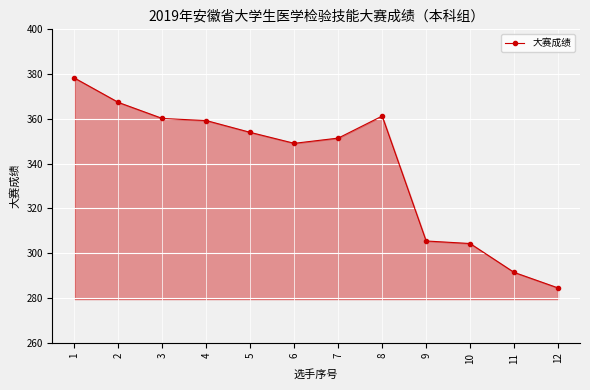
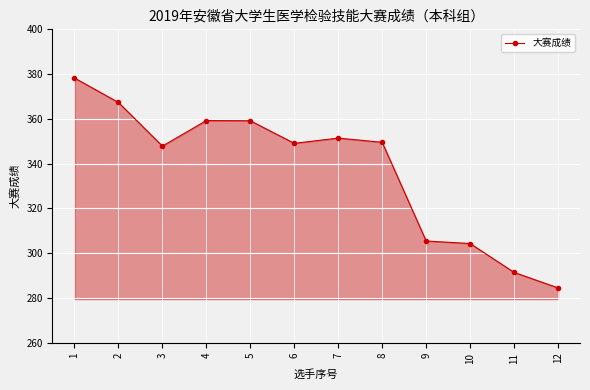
  {
    "1": 378,
    "2": 367,
-   "3": 360,
+   "3": 348,
    "4": 359,
-   "5": 354,
+   "5": 359,
    "6": 349,
    "7": 351,
-   "8": 361,
+   "8": 350,
    "9": 305,
    "10": 304,
    "11": 291,
    "12": 285
  }
